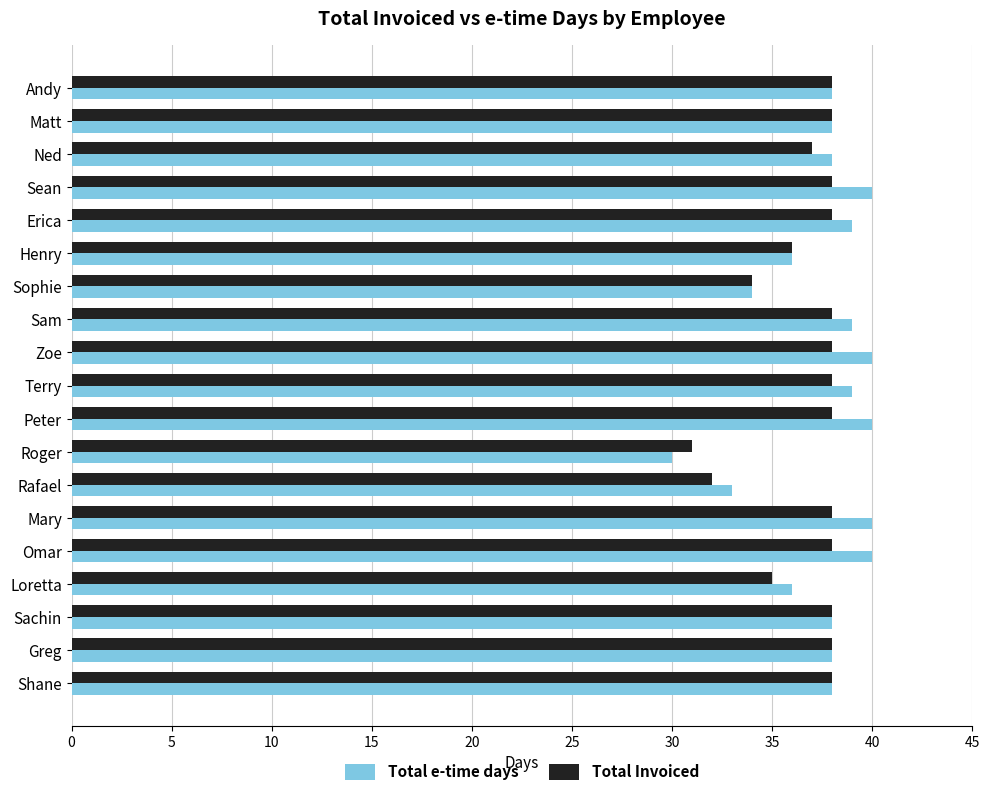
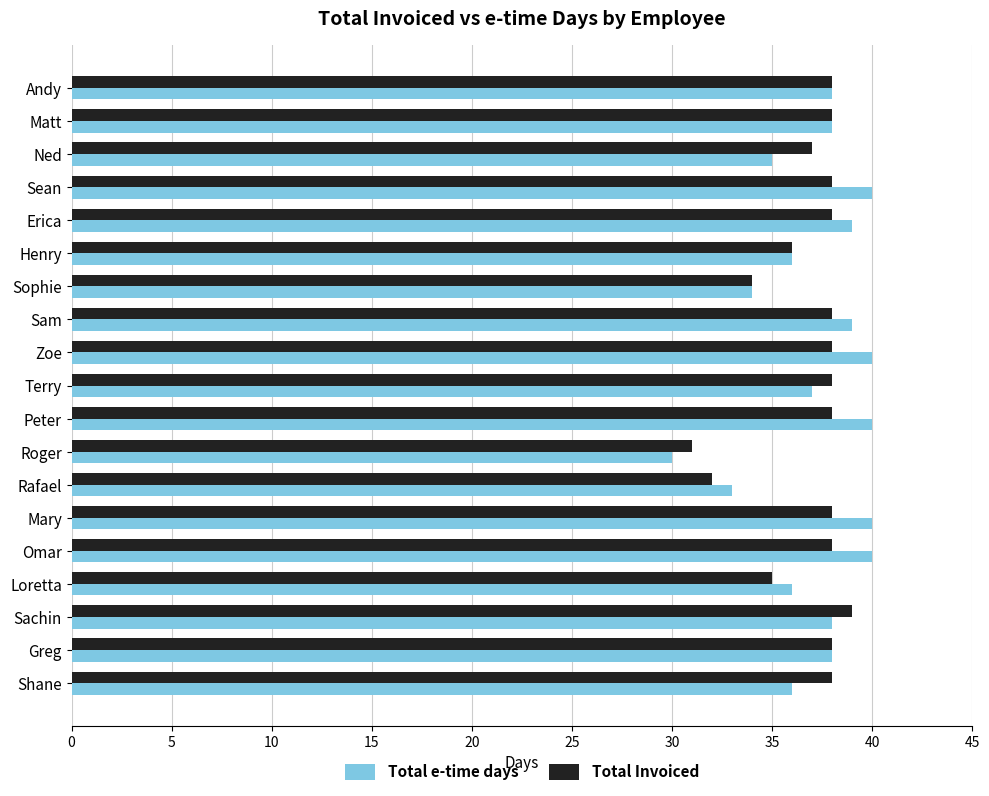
  {
    "Total e-time days": {
      "Andy": 38,
      "Matt": 38,
-     "Ned": 38,
+     "Ned": 35,
      "Sean": 40,
      "Erica": 39,
      "Henry": 36,
      "Sophie": 34,
      "Sam": 39,
      "Zoe": 40,
-     "Terry": 39,
+     "Terry": 37,
      "Peter": 40,
      "Roger": 30,
      "Rafael": 33,
      "Mary": 40,
      "Omar": 40,
      "Loretta": 36,
      "Sachin": 38,
      "Greg": 38,
-     "Shane": 38
+     "Shane": 36
    },
    "Total Invoiced": {
      "Andy": 38,
      "Matt": 38,
      "Ned": 37,
      "Sean": 38,
      "Erica": 38,
      "Henry": 36,
      "Sophie": 34,
      "Sam": 38,
      "Zoe": 38,
      "Terry": 38,
      "Peter": 38,
      "Roger": 31,
      "Rafael": 32,
      "Mary": 38,
      "Omar": 38,
      "Loretta": 35,
-     "Sachin": 38,
+     "Sachin": 39,
      "Greg": 38,
      "Shane": 38
    }
  }
